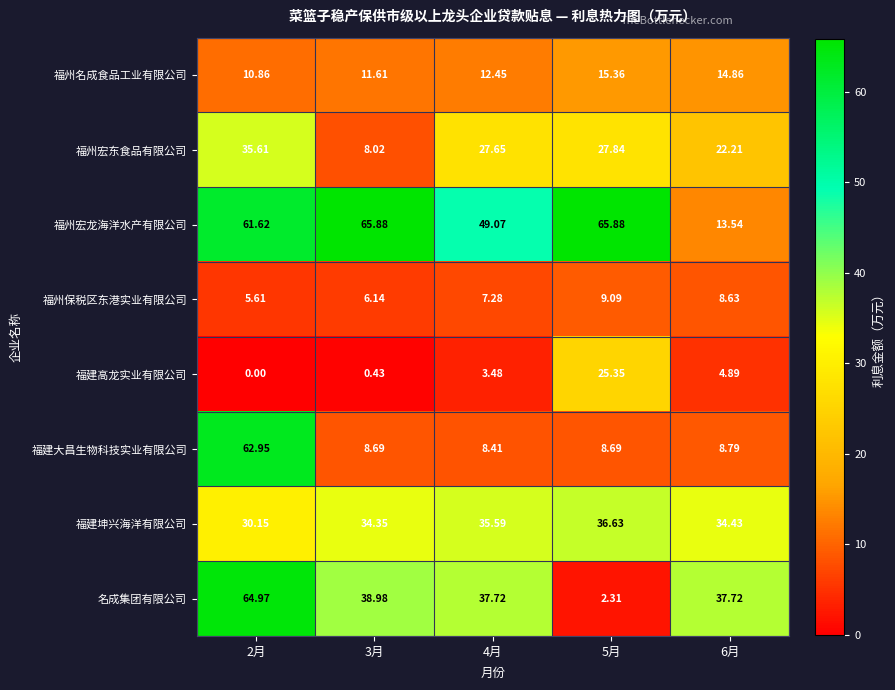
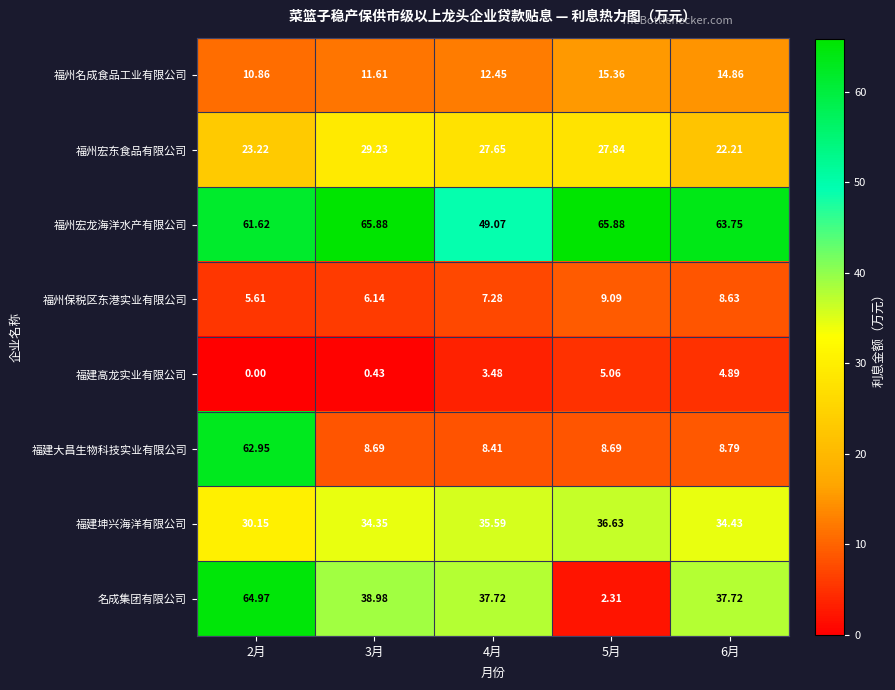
  {
    "福州名成食品工业有限公司": {
      "2月": 10.86,
      "3月": 11.61,
      "4月": 12.45,
      "5月": 15.36,
      "6月": 14.86
    },
    "福州宏东食品有限公司": {
-     "2月": 35.61,
-     "3月": 8.02,
+     "2月": 23.22,
+     "3月": 29.23,
      "4月": 27.65,
      "5月": 27.84,
      "6月": 22.21
    },
    "福州宏龙海洋水产有限公司": {
      "2月": 61.62,
      "3月": 65.88,
      "4月": 49.07,
      "5月": 65.88,
-     "6月": 13.54
+     "6月": 63.75
    },
    "福州保税区东港实业有限公司": {
      "2月": 5.61,
      "3月": 6.14,
      "4月": 7.28,
      "5月": 9.09,
      "6月": 8.63
    },
    "福建高龙实业有限公司": {
      "2月": 0.00,
      "3月": 0.43,
      "4月": 3.48,
-     "5月": 25.35,
+     "5月": 5.06,
      "6月": 4.89
    },
    "福建大昌生物科技实业有限公司": {
      "2月": 62.95,
      "3月": 8.69,
      "4月": 8.41,
      "5月": 8.69,
      "6月": 8.79
    },
    "福建坤兴海洋有限公司": {
      "2月": 30.15,
      "3月": 34.35,
      "4月": 35.59,
      "5月": 36.63,
      "6月": 34.43
    },
    "名成集团有限公司": {
      "2月": 64.97,
      "3月": 38.98,
      "4月": 37.72,
      "5月": 2.31,
      "6月": 37.72
    }
  }
